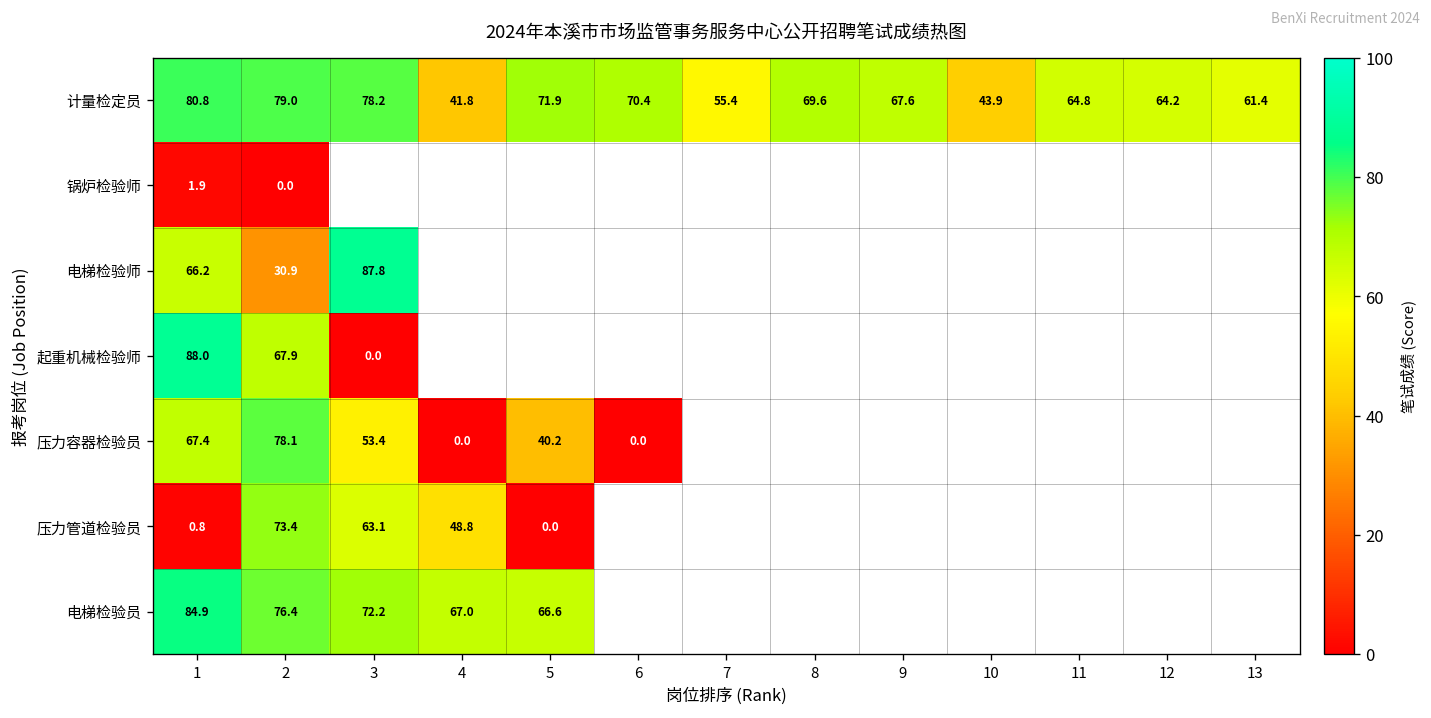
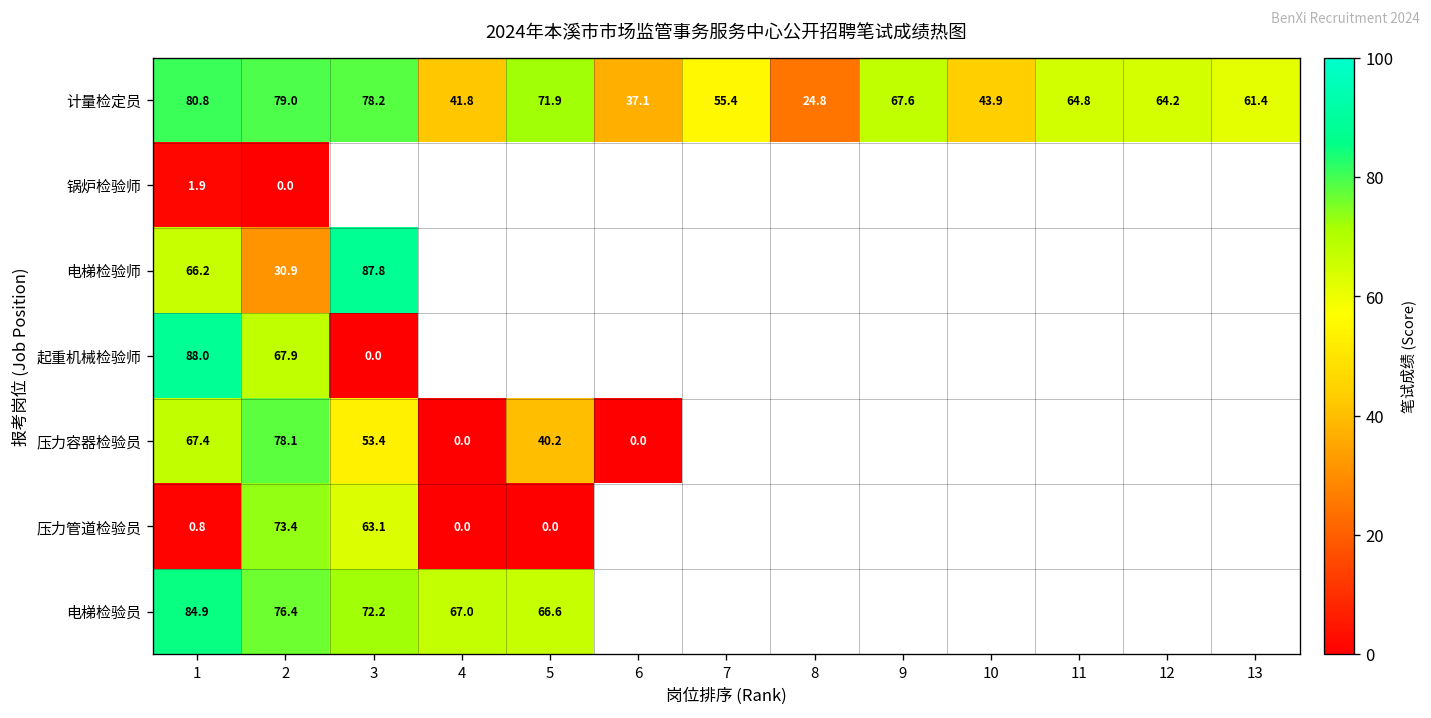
  {
    "计量检定员": {
      "1": 80.8,
      "2": 79.0,
      "3": 78.2,
      "4": 41.8,
      "5": 71.9,
-     "6": 70.4,
+     "6": 37.1,
      "7": 55.4,
-     "8": 69.6,
+     "8": 24.8,
      "9": 67.6,
      "10": 43.9,
      "11": 64.8,
      "12": 64.2,
      "13": 61.4
    },
    "锅炉检验师": {
      "1": 1.9,
      "2": 0.0
    },
    "电梯检验师": {
      "1": 66.2,
      "2": 30.9,
      "3": 87.8
    },
    "起重机械检验师": {
      "1": 88.0,
      "2": 67.9,
      "3": 0.0
    },
    "压力容器检验员": {
      "1": 67.4,
      "2": 78.1,
      "3": 53.4,
      "4": 0.0,
      "5": 40.2,
      "6": 0.0
    },
    "压力管道检验员": {
      "1": 0.8,
      "2": 73.4,
      "3": 63.1,
-     "4": 48.8,
+     "4": 0.0,
      "5": 0.0
    },
    "电梯检验员": {
      "1": 84.9,
      "2": 76.4,
      "3": 72.2,
      "4": 67.0,
      "5": 66.6
    }
  }
